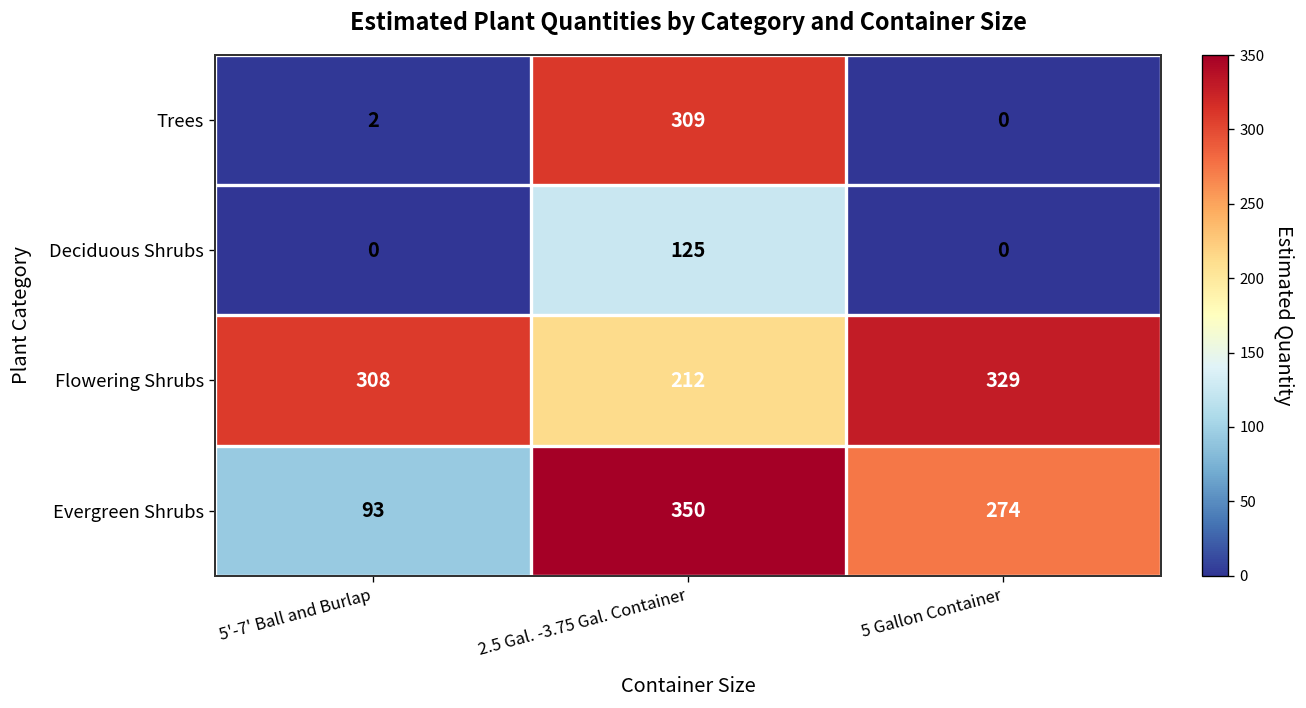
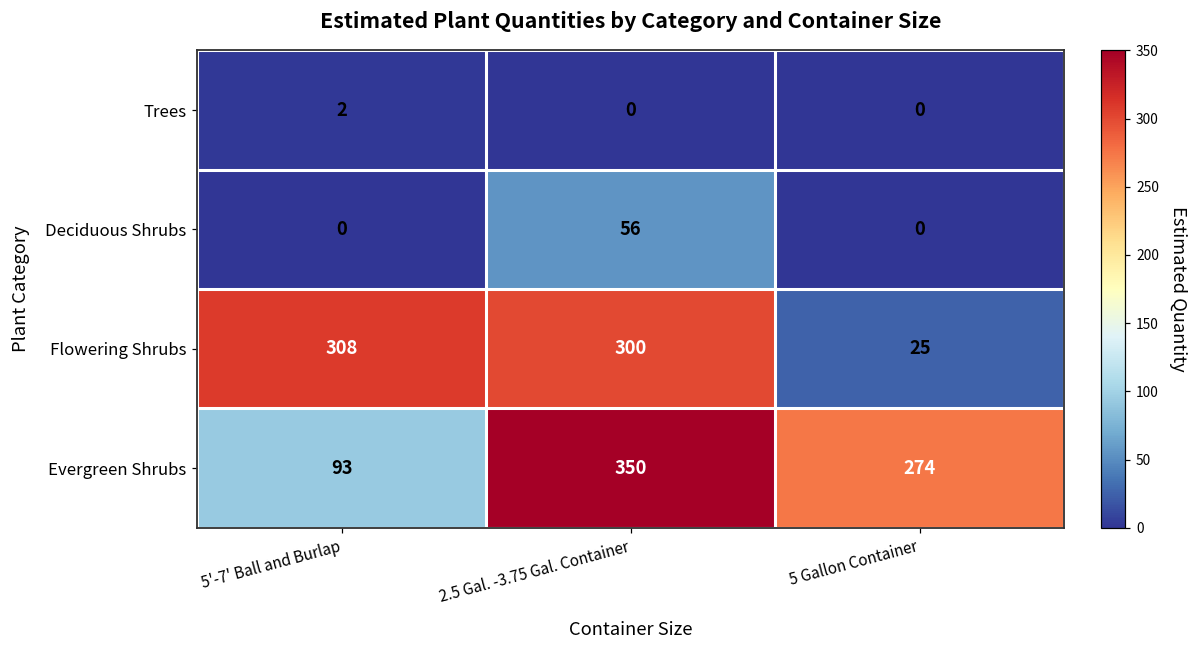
  {
    "Trees": {
      "5'-7' Ball and Burlap": 2,
-     "2.5 Gal. -3.75 Gal. Container": 309,
+     "2.5 Gal. -3.75 Gal. Container": 0,
      "5 Gallon Container": 0
    },
    "Deciduous Shrubs": {
      "5'-7' Ball and Burlap": 0,
-     "2.5 Gal. -3.75 Gal. Container": 125,
+     "2.5 Gal. -3.75 Gal. Container": 56,
      "5 Gallon Container": 0
    },
    "Flowering Shrubs": {
      "5'-7' Ball and Burlap": 308,
-     "2.5 Gal. -3.75 Gal. Container": 212,
-     "5 Gallon Container": 329
+     "2.5 Gal. -3.75 Gal. Container": 300,
+     "5 Gallon Container": 25
    },
    "Evergreen Shrubs": {
      "5'-7' Ball and Burlap": 93,
      "2.5 Gal. -3.75 Gal. Container": 350,
      "5 Gallon Container": 274
    }
  }
